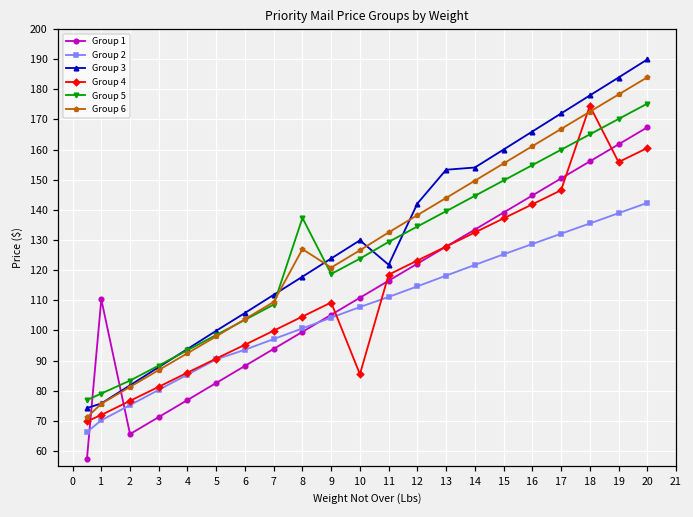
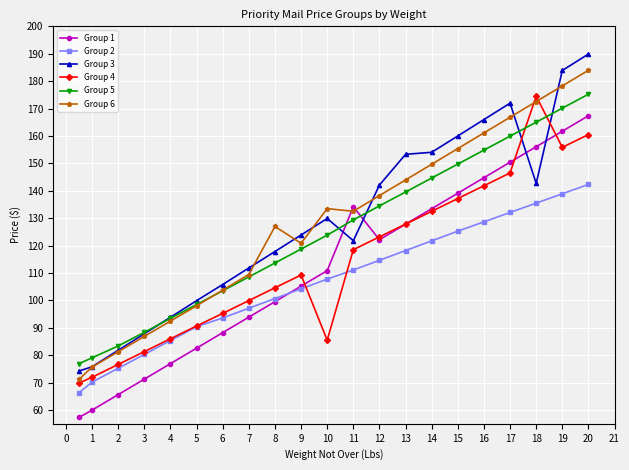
  {
    "Group 1": {
-     "1": 110,
+     "1": 60,
      "2": 66,
      "3": 71,
      "4": 77,
      "5": 83,
      "6": 88,
      "7": 94,
      "8": 100,
      "9": 105,
      "10": 111,
-     "11": 117,
+     "11": 134,
      "12": 122,
      "14": 133,
      "15": 139,
      "16": 145,
      "17": 150,
      "18": 156,
      "19": 162,
      "20": 167
    },
    "Group 2": {
      "1": 70,
      "2": 75,
      "3": 80,
      "6": 94,
      "7": 97,
      "8": 101,
      "9": 104,
      "10": 108,
      "11": 111,
      "12": 115,
      "13": 118,
      "14": 122,
      "15": 125,
      "16": 129,
      "17": 132,
      "18": 136,
      "19": 139,
      "20": 142
    },
    "Group 3": {
      "5": 100,
      "6": 106,
      "7": 112,
      "8": 118,
      "9": 124,
      "10": 130,
      "11": 122,
      "12": 142,
      "13": 153,
      "14": 154,
      "15": 160,
      "16": 166,
      "17": 172,
-     "18": 178,
+     "18": 143,
      "19": 184,
      "20": 190
    },
    "Group 4": {
      "1": 72,
      "2": 77,
      "3": 81,
      "6": 95,
      "7": 100,
      "8": 105,
      "9": 109,
      "10": 86,
      "11": 119,
      "12": 123,
      "14": 133,
      "15": 137,
      "16": 142,
      "17": 147,
      "18": 175,
      "19": 156,
      "20": 161
    },
    "Group 5": {
      "1": 79,
      "2": 83,
-     "8": 137,
+     "8": 114,
      "9": 119,
      "10": 124,
      "11": 129,
      "12": 134,
      "13": 140,
      "14": 145,
      "15": 150,
      "16": 155,
      "17": 160,
      "18": 165,
      "19": 170,
      "20": 175
    },
    "Group 6": {
      "3": 87,
      "4": 92,
      "8": 127,
      "9": 121,
-     "10": 127,
+     "10": 133,
      "11": 133,
      "12": 138,
      "13": 144,
      "14": 150,
      "15": 155,
      "16": 161,
      "17": 167,
      "18": 173,
      "19": 178,
      "20": 184
    }
  }
